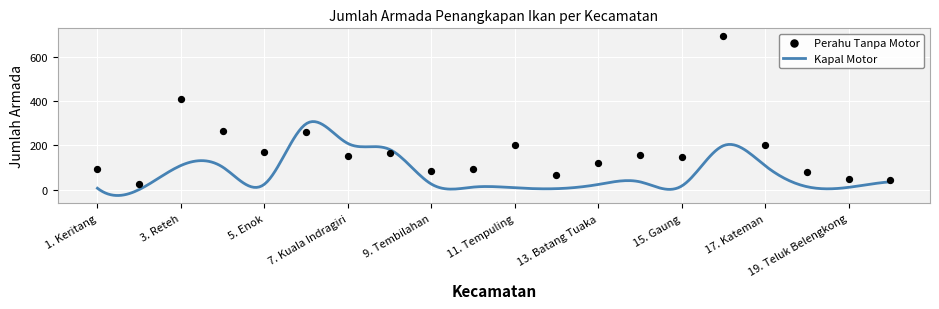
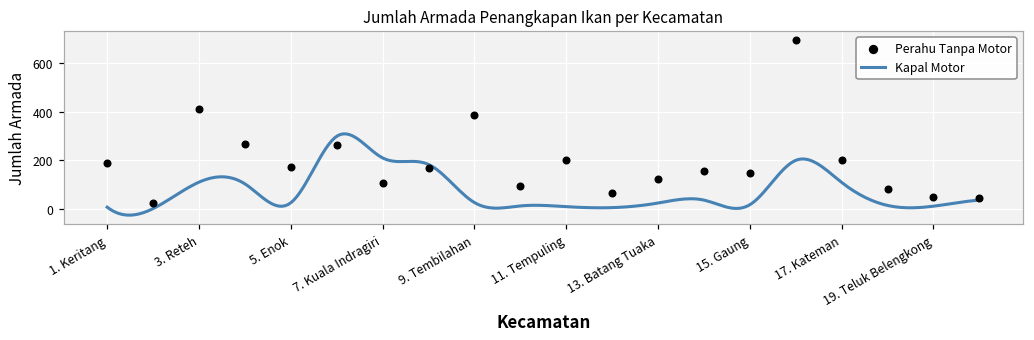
  {
    "Perahu Tanpa Motor": {
-     "1. Keritang": 90,
-     "7. Kuala Indragiri": 150,
-     "9. Tembilahan": 90
+     "1. Keritang": 190,
+     "7. Kuala Indragiri": 100,
+     "9. Tembilahan": 380
    },
    "Kapal Motor": {
      "1. Keritang": 10
    }
  }
